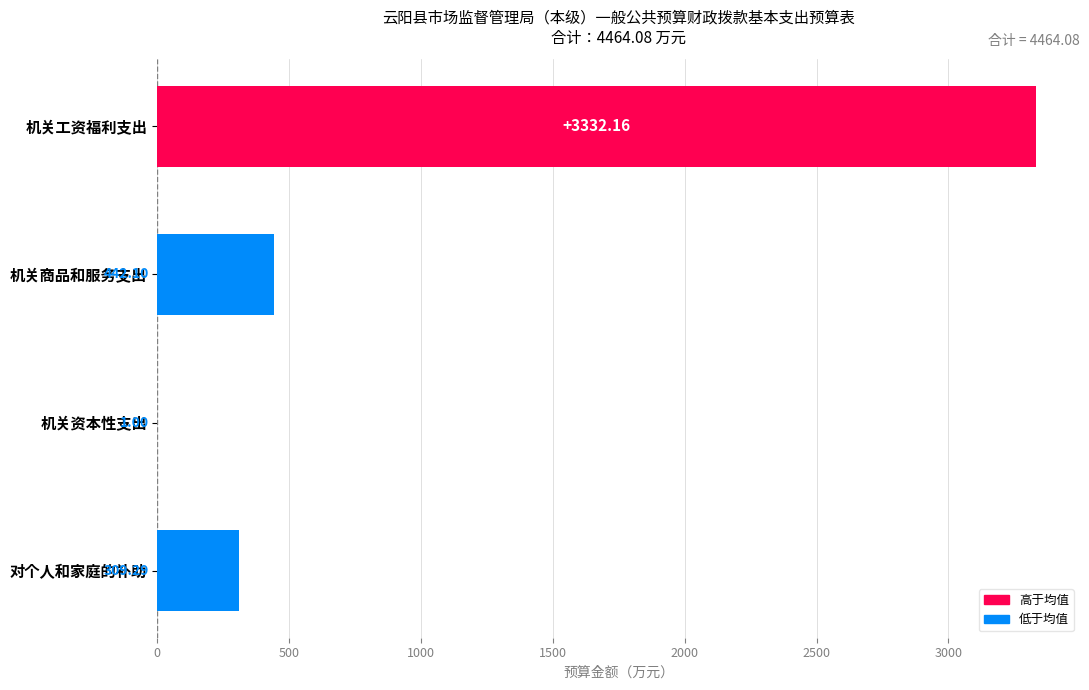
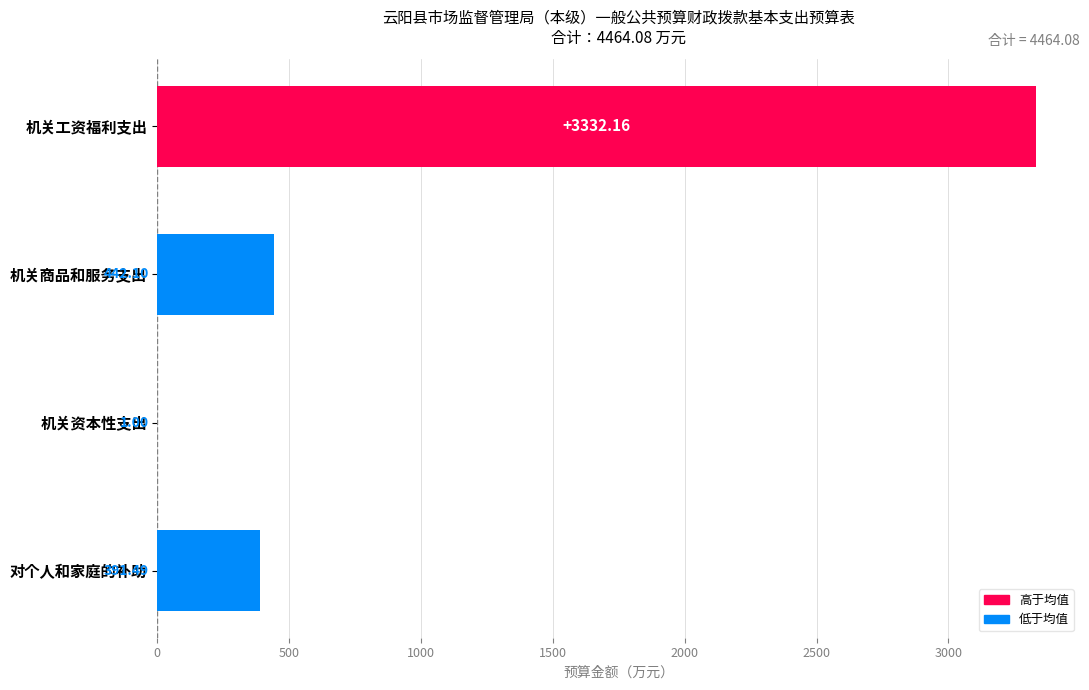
  {
    "机关工资福利支出": "+3332.16",
    "机关资本性支出": "1.00",
-   "对个人和家庭的补助": "309.29"
+   "对个人和家庭的补助": "391.49"
  }
